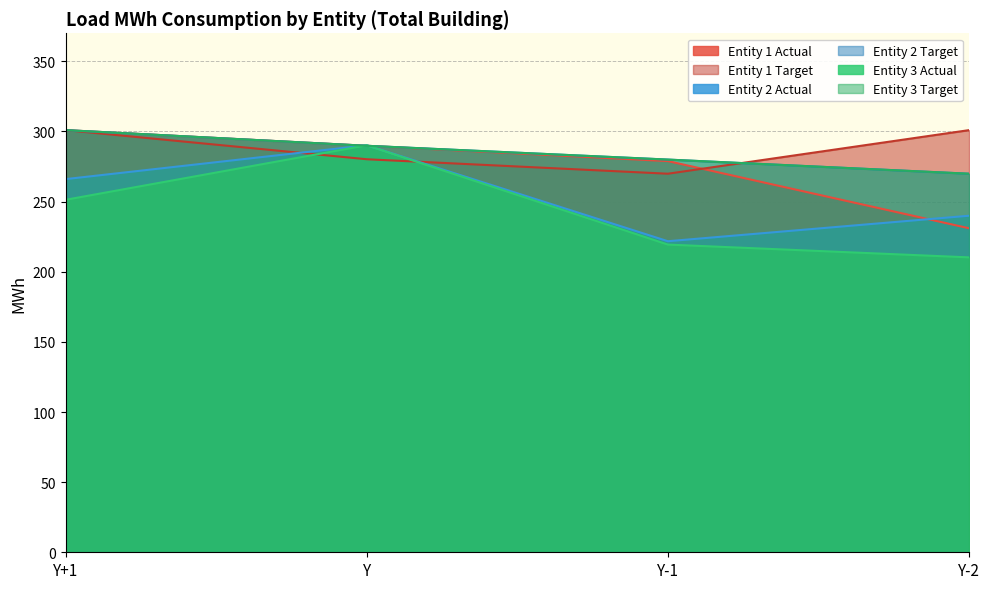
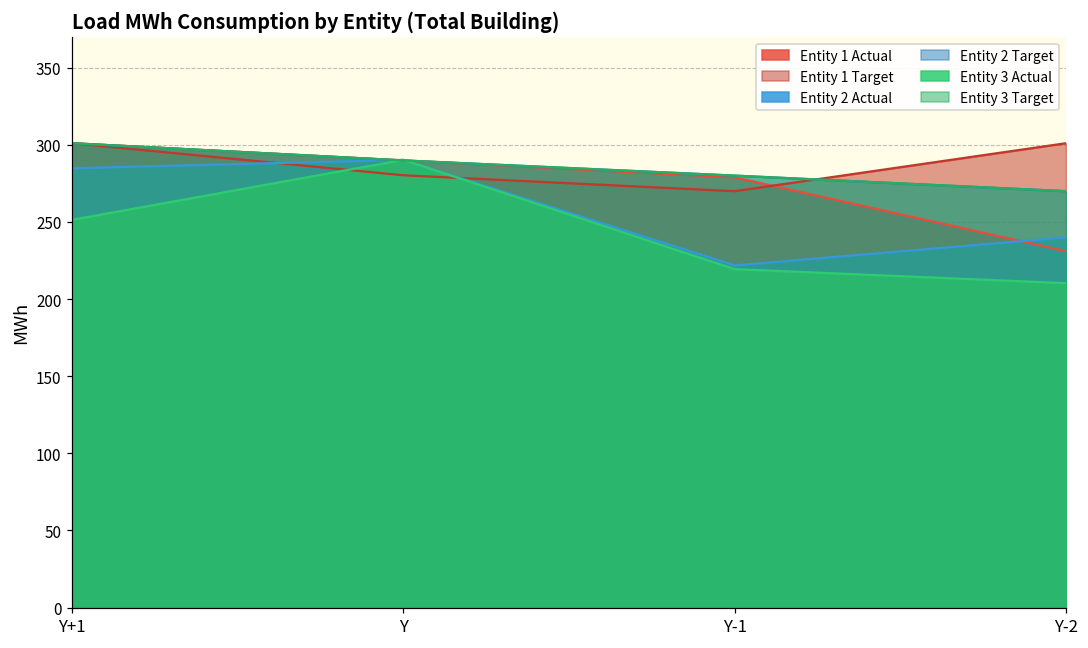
  {
    "Entity 2 Actual": {
-     "Y+1": 266,
+     "Y+1": 285,
      "Y-1": 222,
      "Y-2": 240
    }
  }
